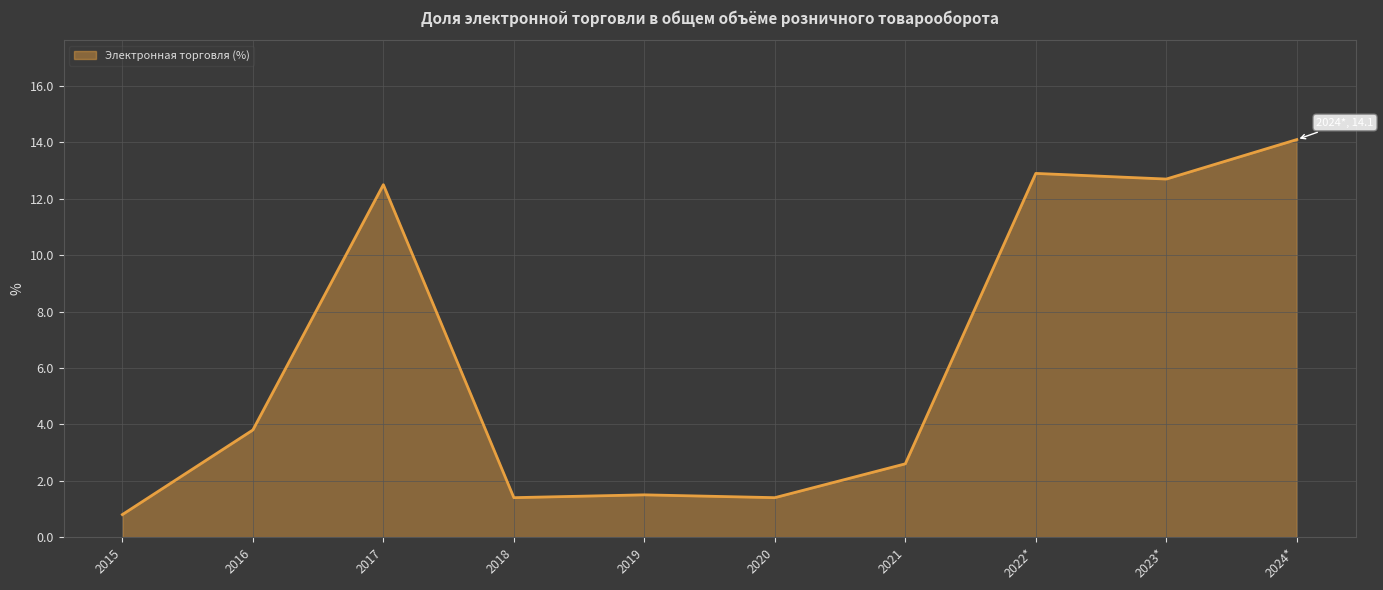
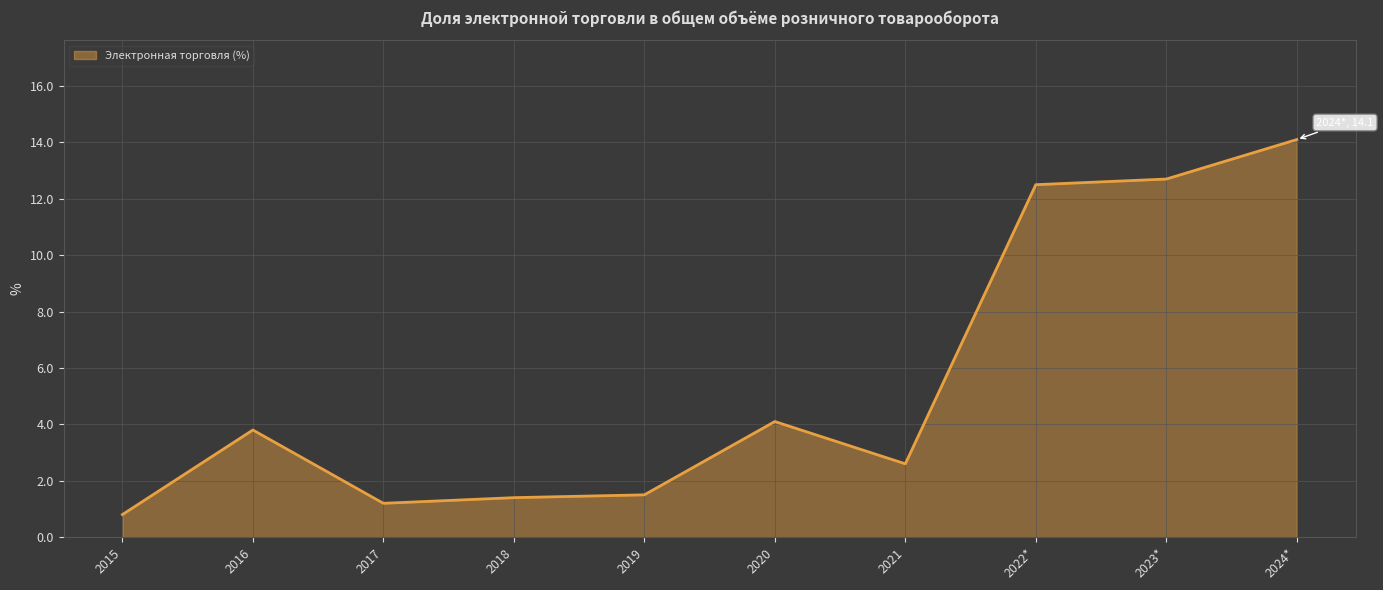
  {
    "2015": 0.8,
    "2016": 3.8,
-   "2017": 12.5,
+   "2017": 1.2,
    "2018": 1.4,
    "2019": 1.5,
-   "2020": 1.4,
+   "2020": 4.1,
    "2021": 2.6,
-   "2022*": 12.9,
+   "2022*": 12.5,
    "2023*": 12.7
  }
